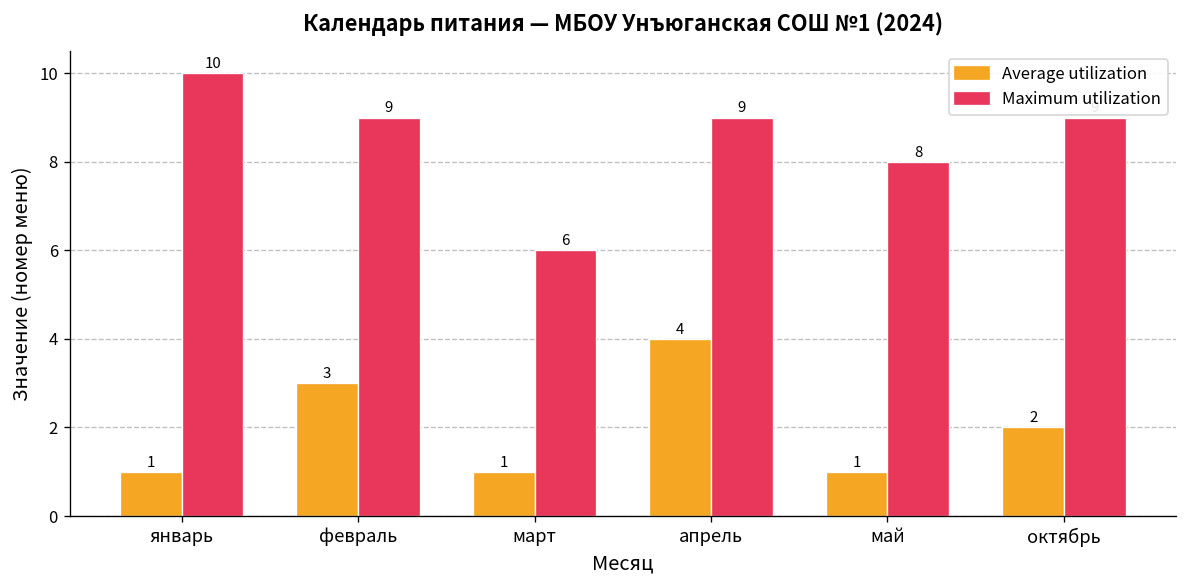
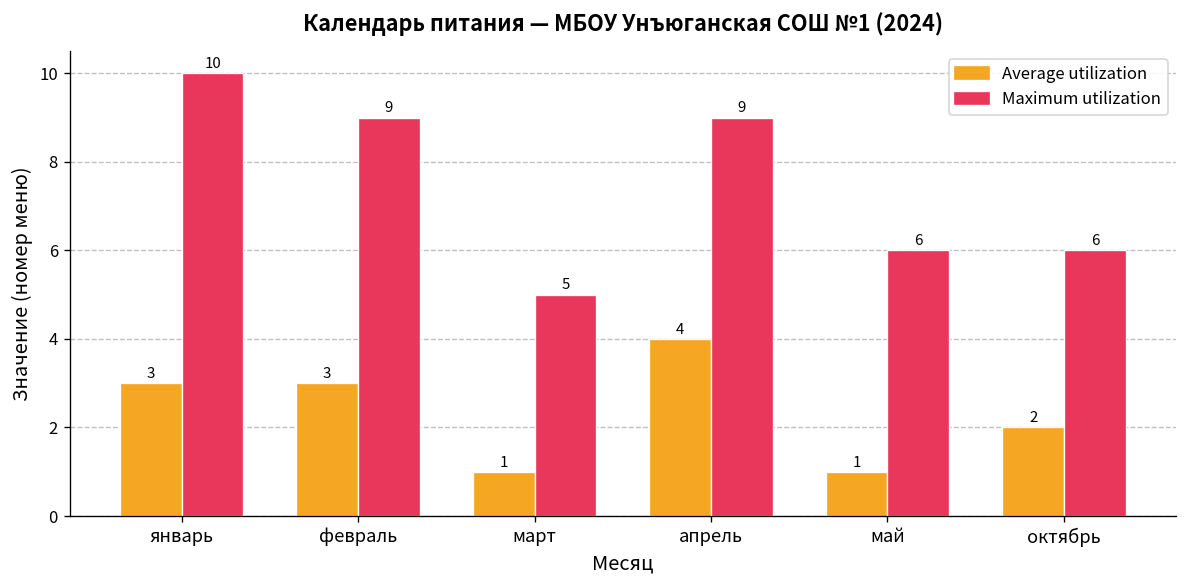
  {
    "Average utilization": {
-     "январь": 1,
+     "январь": 3,
      "февраль": 3,
      "март": 1,
      "апрель": 4,
      "май": 1,
      "октябрь": 2
    },
    "Maximum utilization": {
      "январь": 10,
      "февраль": 9,
-     "март": 6,
+     "март": 5,
      "апрель": 9,
-     "май": 8,
-     "октябрь": 9
+     "май": 6,
+     "октябрь": 6
    }
  }
